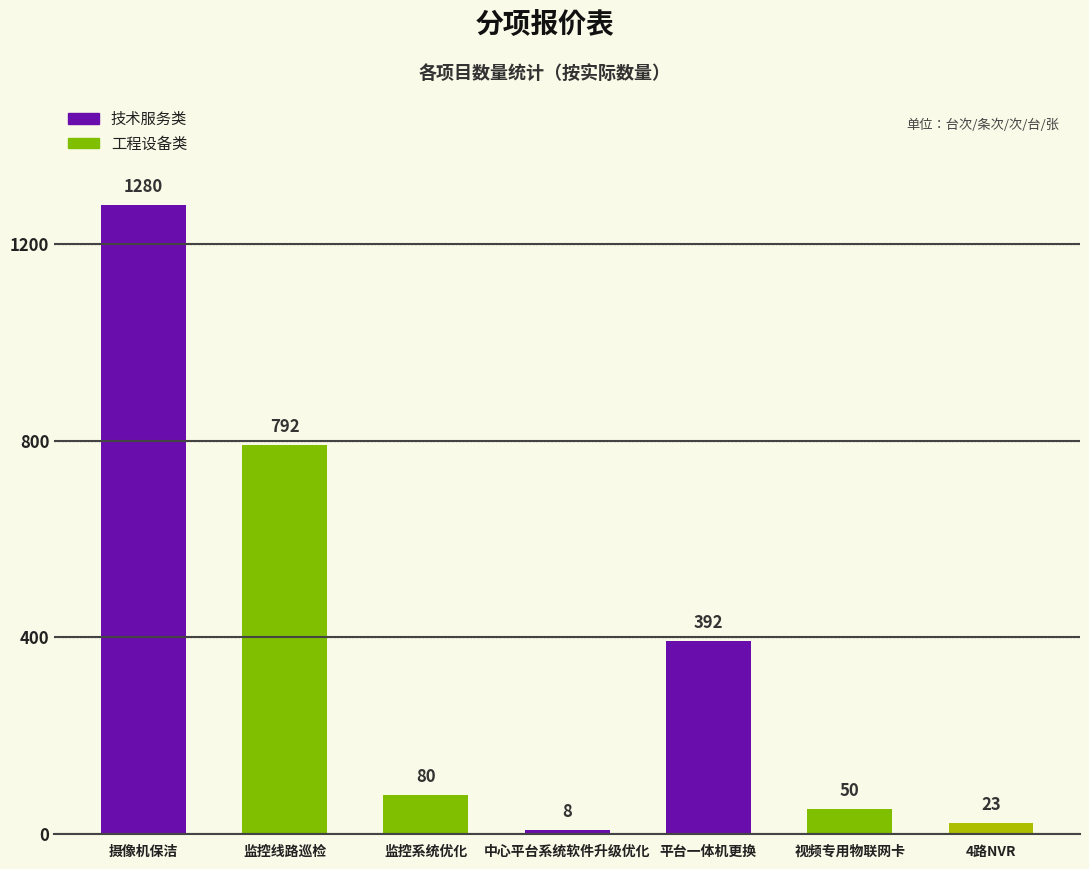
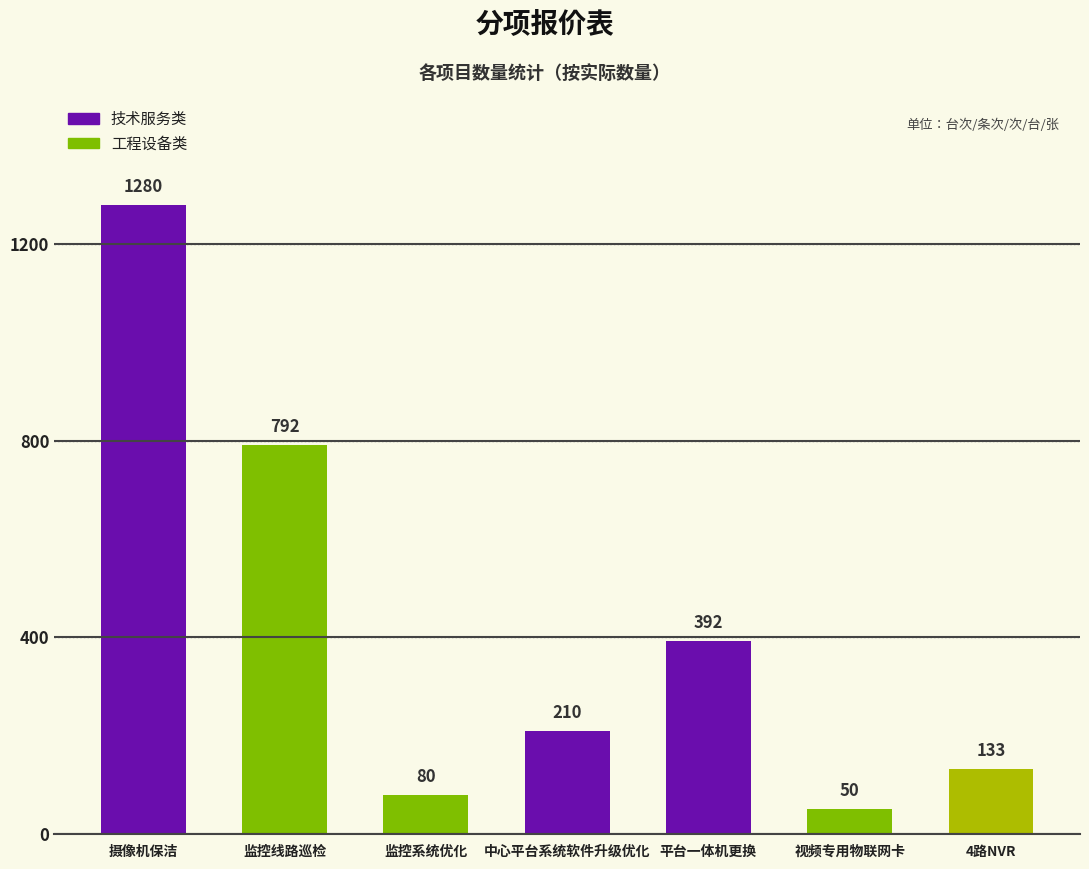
  {
    "摄像机保洁": 1280,
    "监控线路巡检": 792,
    "监控系统优化": 80,
-   "中心平台系统软件升级优化": 8,
+   "中心平台系统软件升级优化": 210,
    "平台一体机更换": 392,
    "视频专用物联网卡": 50,
-   "4路NVR": 23
+   "4路NVR": 133
  }
